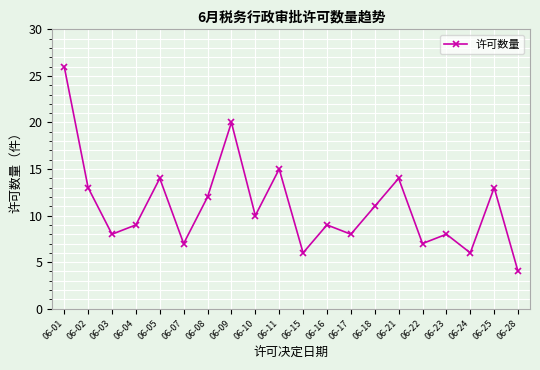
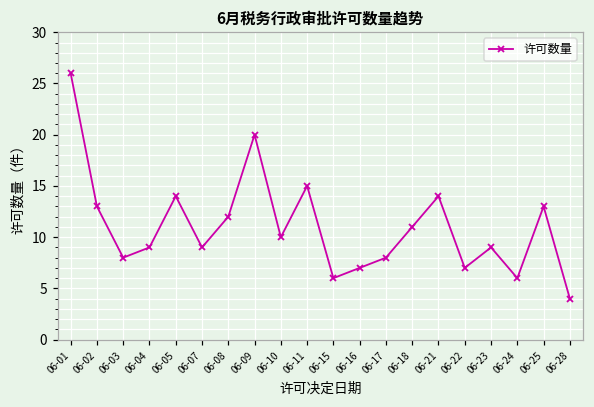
  {
    "06-01": 26,
    "06-02": 13,
    "06-03": 8,
    "06-04": 9,
    "06-05": 14,
-   "06-07": 7,
+   "06-07": 9,
    "06-08": 12,
    "06-09": 20,
    "06-10": 10,
    "06-11": 15,
    "06-15": 6,
-   "06-16": 9,
+   "06-16": 7,
    "06-17": 8,
    "06-18": 11,
    "06-21": 14,
    "06-22": 7,
-   "06-23": 8,
+   "06-23": 9,
    "06-24": 6,
    "06-25": 13,
    "06-28": 4
  }
